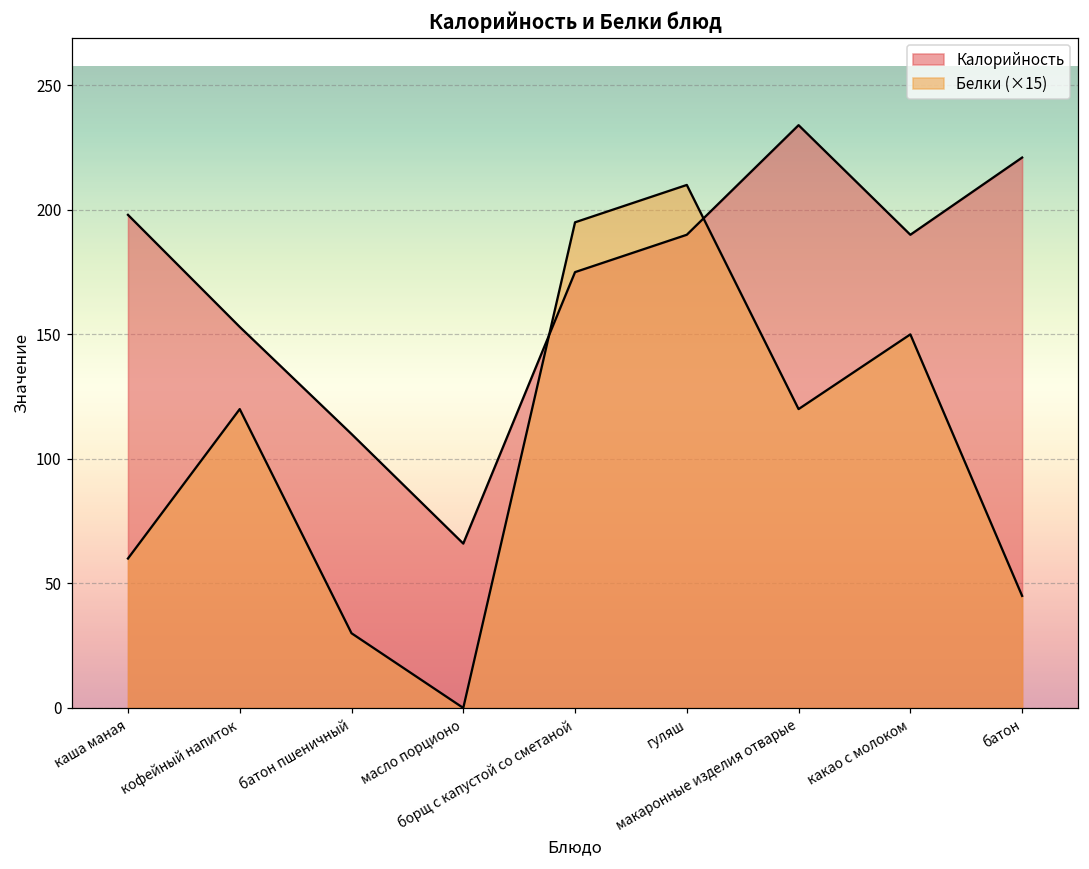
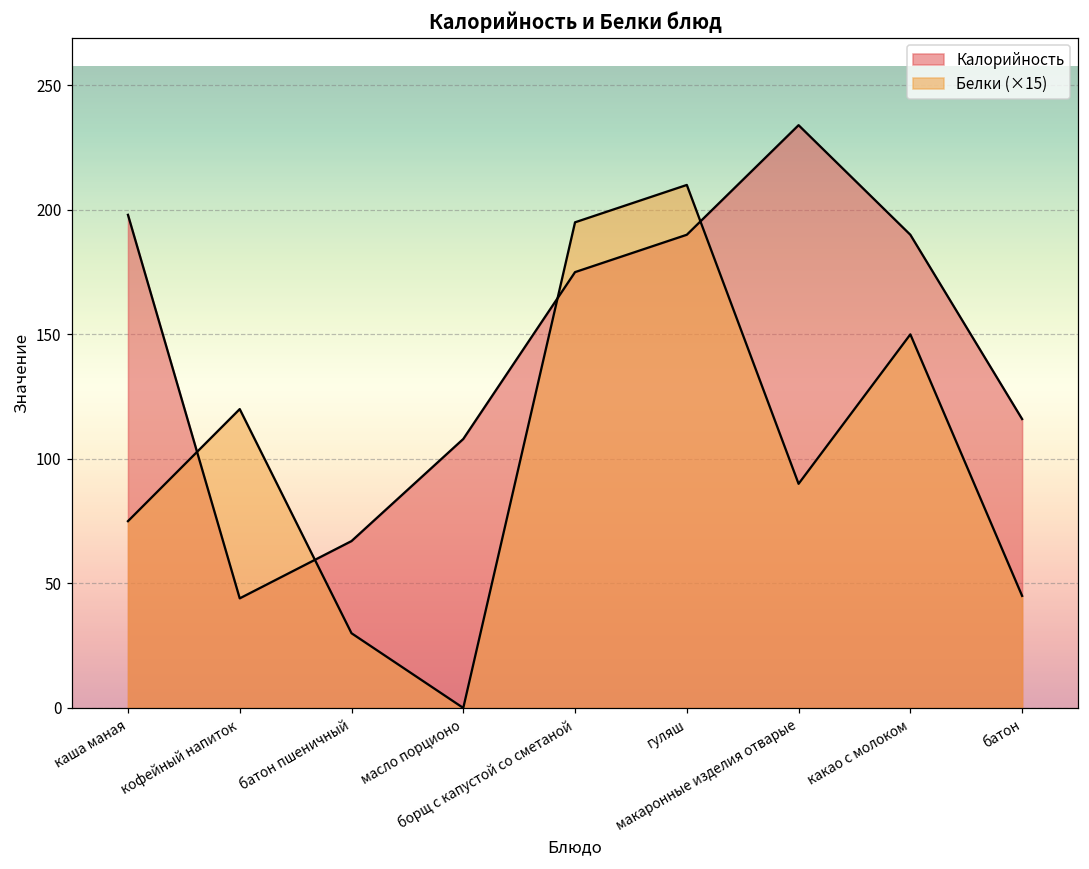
  {
    "Калорийность": {
      "каша маная": 198,
-     "кофейный напиток": 153,
-     "батон пшеничный": 110,
-     "масло порционо": 66,
+     "кофейный напиток": 44,
+     "батон пшеничный": 67,
+     "масло порционо": 108,
      "борщ с капустой со сметаной": 175,
      "гуляш": 190,
      "макаронные изделия отварые": 234,
      "какао с молоком": 190,
-     "батон": 221
+     "батон": 116
    },
    "Белки (×15)": {
-     "каша маная": 60,
+     "каша маная": 75,
      "кофейный напиток": 120,
      "батон пшеничный": 30,
      "масло порционо": 0,
      "борщ с капустой со сметаной": 195,
      "гуляш": 210,
-     "макаронные изделия отварые": 120,
+     "макаронные изделия отварые": 90,
      "какао с молоком": 150,
      "батон": 45
    }
  }
